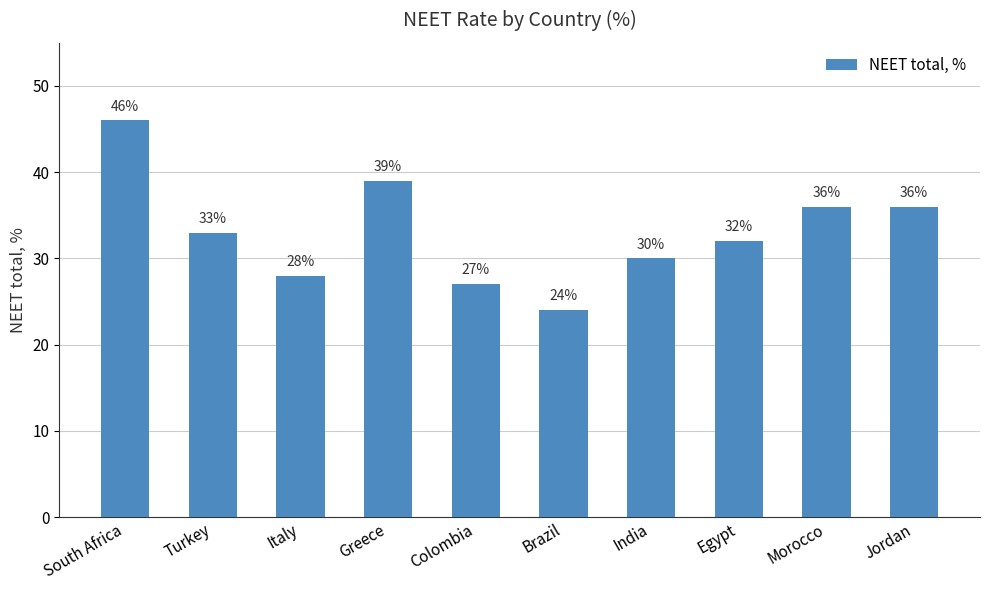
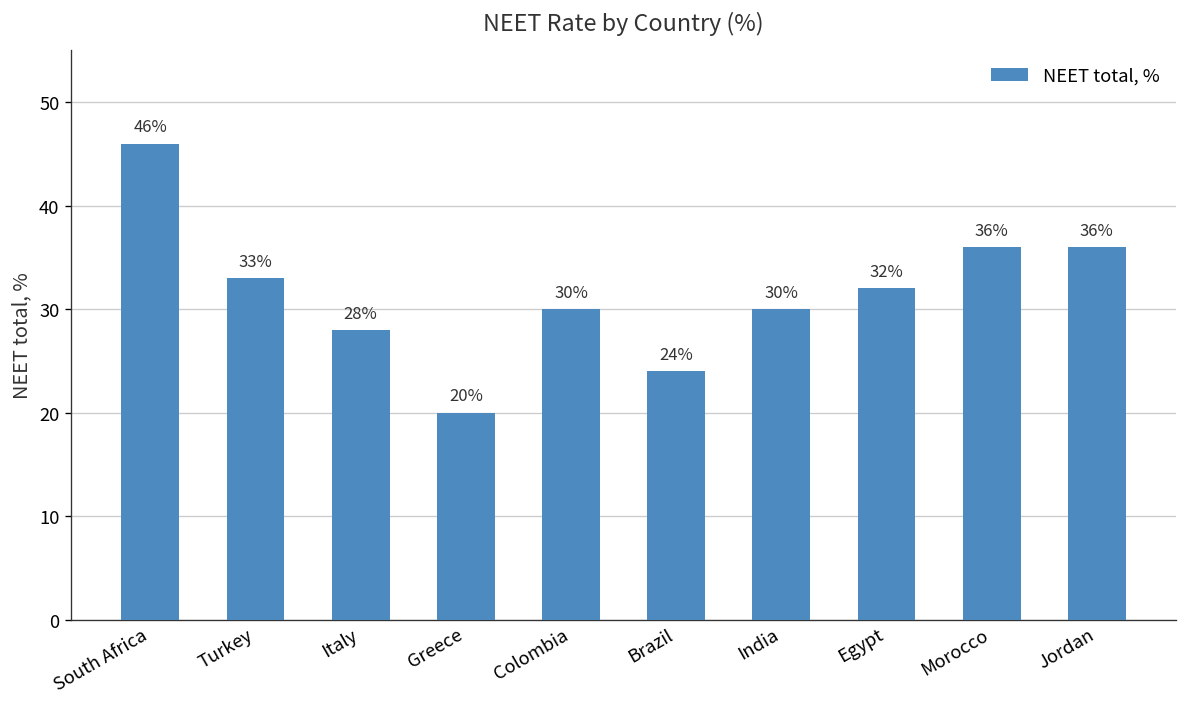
  {
    "South Africa": "46%",
    "Turkey": "33%",
    "Italy": "28%",
-   "Greece": "39%",
-   "Colombia": "27%",
+   "Greece": "20%",
+   "Colombia": "30%",
    "Brazil": "24%",
    "India": "30%",
    "Egypt": "32%",
    "Morocco": "36%",
    "Jordan": "36%"
  }
